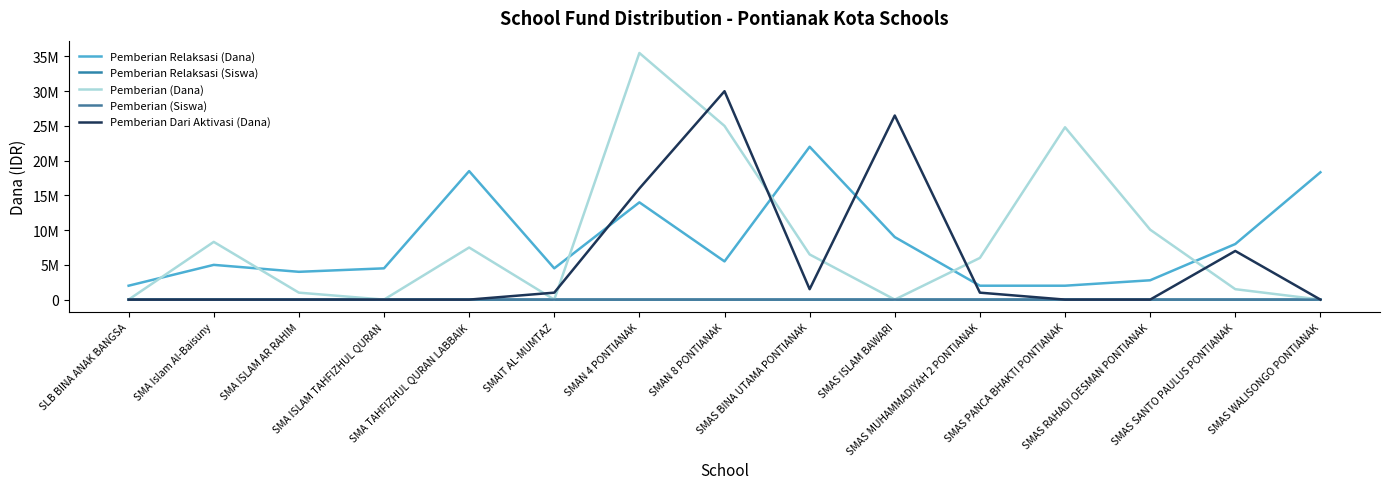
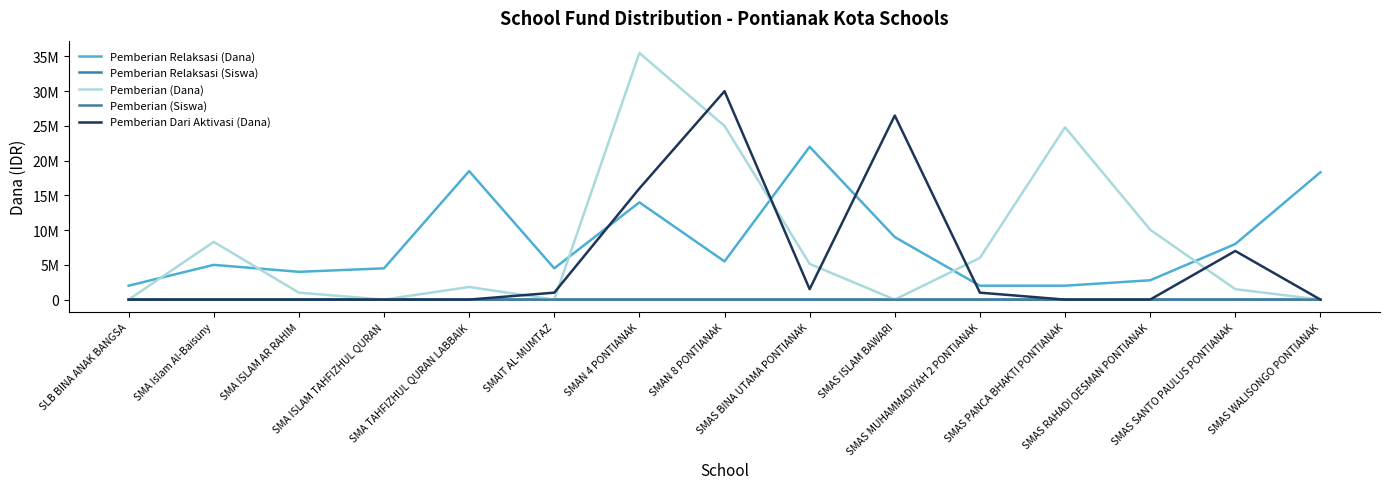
  {
    "Pemberian Relaksasi (Dana)": {
      "SLB BINA ANAK BANGSA": 2000000,
      "SMA Islam Al-Baisuny": 5000000,
      "SMA ISLAM AR RAHIM": 4000000,
      "SMA ISLAM TAHFIZHUL QURAN": 5000000,
      "SMA TAHFIZHUL QURAN LABBAIK": 19000000,
      "SMAIT AL-MUMTAZ": 5000000,
      "SMAN 4 PONTIANAK": 14000000,
      "SMAN 8 PONTIANAK": 6000000,
      "SMAS BINA UTAMA PONTIANAK": 22000000,
      "SMAS ISLAM BAWARI": 9000000,
      "SMAS MUHAMMADIYAH 2 PONTIANAK": 2000000,
      "SMAS PANCA BHAKTI PONTIANAK": 2000000,
      "SMAS RAHADI OESMAN PONTIANAK": 3000000,
      "SMAS SANTO PAULUS PONTIANAK": 8000000,
      "SMAS WALISONGO PONTIANAK": 18000000
    },
    "Pemberian (Siswa)": {
      "SMAN 4 PONTIANAK": 0,
      "SMAN 8 PONTIANAK": 0,
      "SMAS BINA UTAMA PONTIANAK": 0,
      "SMAS MUHAMMADIYAH 2 PONTIANAK": 0,
      "SMAS SANTO PAULUS PONTIANAK": 0
    },
    "Pemberian (Dana)": {
      "SMA Islam Al-Baisuny": 8000000,
      "SMA ISLAM AR RAHIM": 1000000,
-     "SMA TAHFIZHUL QURAN LABBAIK": 8000000,
+     "SMA TAHFIZHUL QURAN LABBAIK": 2000000,
      "SMAN 4 PONTIANAK": 36000000,
      "SMAN 8 PONTIANAK": 25000000,
-     "SMAS BINA UTAMA PONTIANAK": 7000000,
+     "SMAS BINA UTAMA PONTIANAK": 5000000,
      "SMAS MUHAMMADIYAH 2 PONTIANAK": 6000000,
      "SMAS PANCA BHAKTI PONTIANAK": 25000000,
      "SMAS RAHADI OESMAN PONTIANAK": 10000000,
      "SMAS SANTO PAULUS PONTIANAK": 2000000
    },
    "Pemberian Dari Aktivasi (Dana)": {
      "SMAIT AL-MUMTAZ": 1000000,
      "SMAN 4 PONTIANAK": 16000000,
      "SMAN 8 PONTIANAK": 30000000,
      "SMAS BINA UTAMA PONTIANAK": 2000000,
      "SMAS ISLAM BAWARI": 27000000,
      "SMAS MUHAMMADIYAH 2 PONTIANAK": 1000000,
      "SMAS SANTO PAULUS PONTIANAK": 7000000
    }
  }
